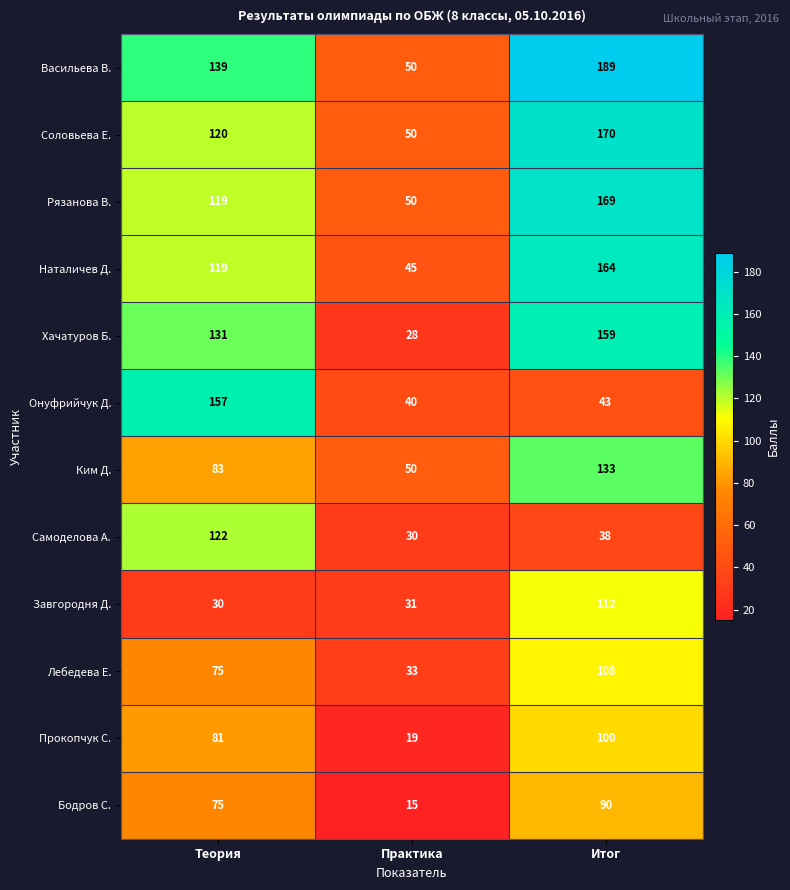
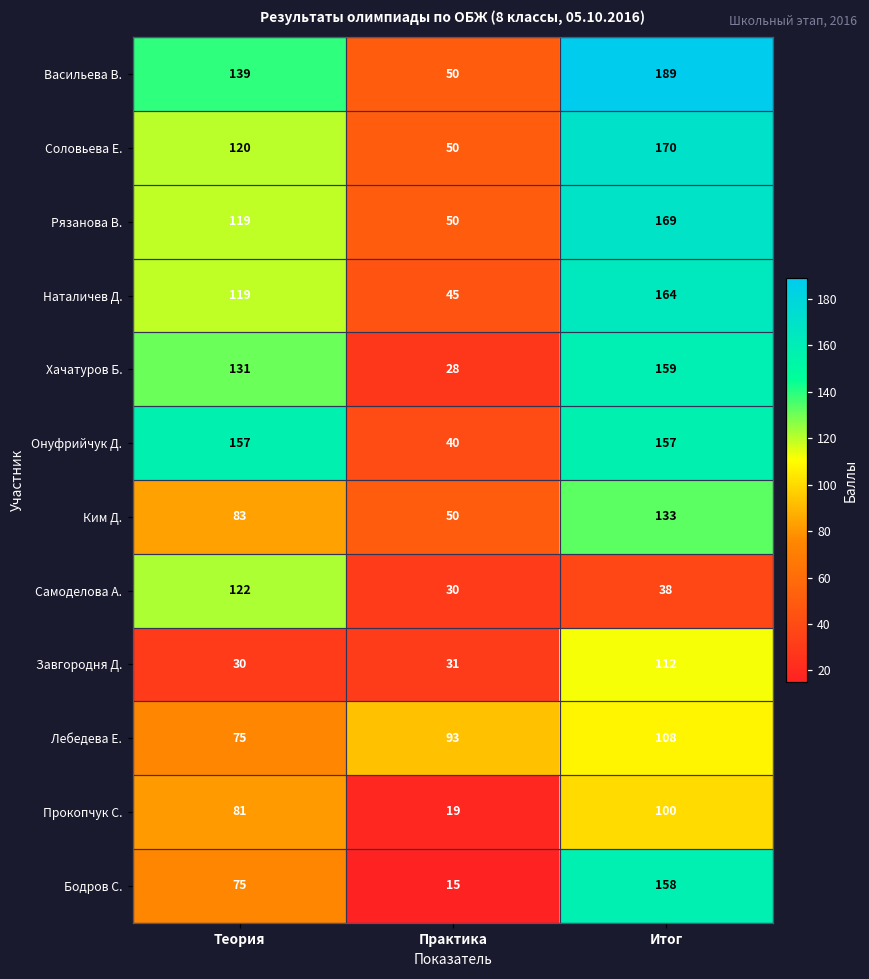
  {
    "Васильева В.": {
      "Теория": 139,
      "Практика": 50,
      "Итог": 189
    },
    "Соловьева Е.": {
      "Теория": 120,
      "Практика": 50,
      "Итог": 170
    },
    "Рязанова В.": {
      "Теория": 119,
      "Практика": 50,
      "Итог": 169
    },
    "Наталичев Д.": {
      "Теория": 119,
      "Практика": 45,
      "Итог": 164
    },
    "Хачатуров Б.": {
      "Теория": 131,
      "Практика": 28,
      "Итог": 159
    },
    "Онуфрийчук Д.": {
      "Теория": 157,
      "Практика": 40,
-     "Итог": 43
+     "Итог": 157
    },
    "Ким Д.": {
      "Теория": 83,
      "Практика": 50,
      "Итог": 133
    },
    "Самоделова А.": {
      "Теория": 122,
      "Практика": 30,
      "Итог": 38
    },
    "Завгородня Д.": {
      "Теория": 30,
      "Практика": 31,
      "Итог": 112
    },
    "Лебедева Е.": {
      "Теория": 75,
-     "Практика": 33,
+     "Практика": 93,
      "Итог": 108
    },
    "Прокопчук С.": {
      "Теория": 81,
      "Практика": 19,
      "Итог": 100
    },
    "Бодров С.": {
      "Теория": 75,
      "Практика": 15,
-     "Итог": 90
+     "Итог": 158
    }
  }
